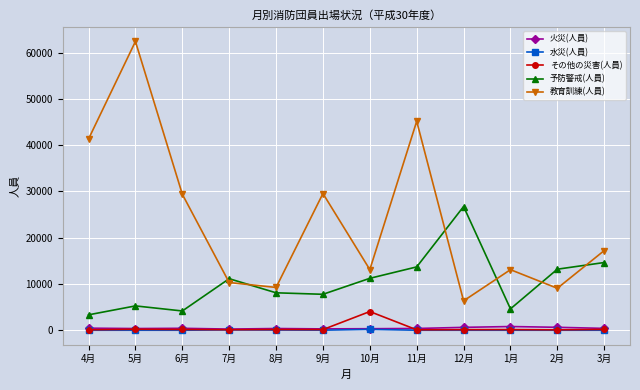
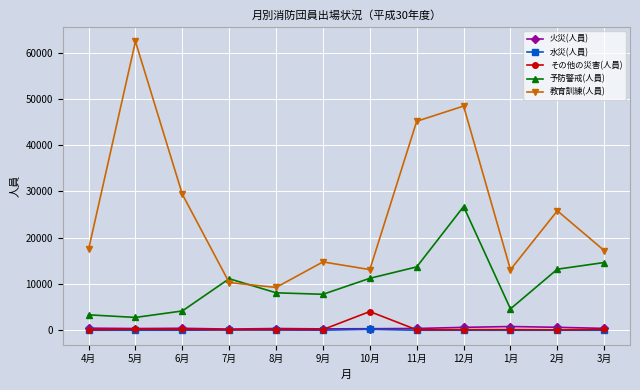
  {
    "火災(人員)": {
      "1月": 1000
    },
    "その他の災害(人員)": {
      "10月": 4000
    },
    "予防警戒(人員)": {
      "4月": 3000,
-     "5月": 5000,
+     "5月": 3000,
      "6月": 4000,
      "7月": 11000,
      "8月": 8000,
      "9月": 8000,
      "10月": 11000,
      "11月": 14000,
      "12月": 27000,
      "1月": 5000,
      "2月": 13000,
      "3月": 15000
    },
    "教育訓練(人員)": {
-     "4月": 41000,
+     "4月": 17000,
      "5月": 62000,
      "6月": 29000,
      "7月": 10000,
      "8月": 9000,
-     "9月": 30000,
+     "9月": 15000,
      "10月": 13000,
      "11月": 45000,
-     "12月": 6000,
+     "12月": 48000,
      "1月": 13000,
-     "2月": 9000,
+     "2月": 26000,
      "3月": 17000
    }
  }
